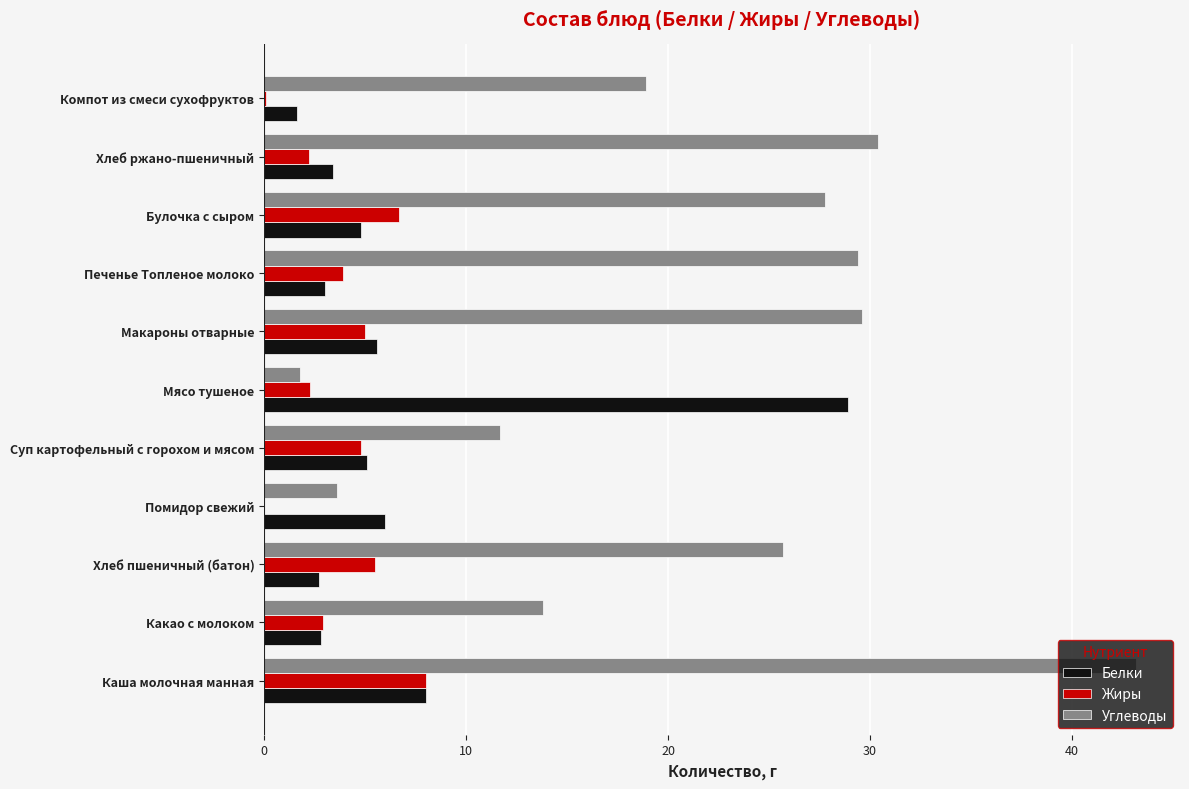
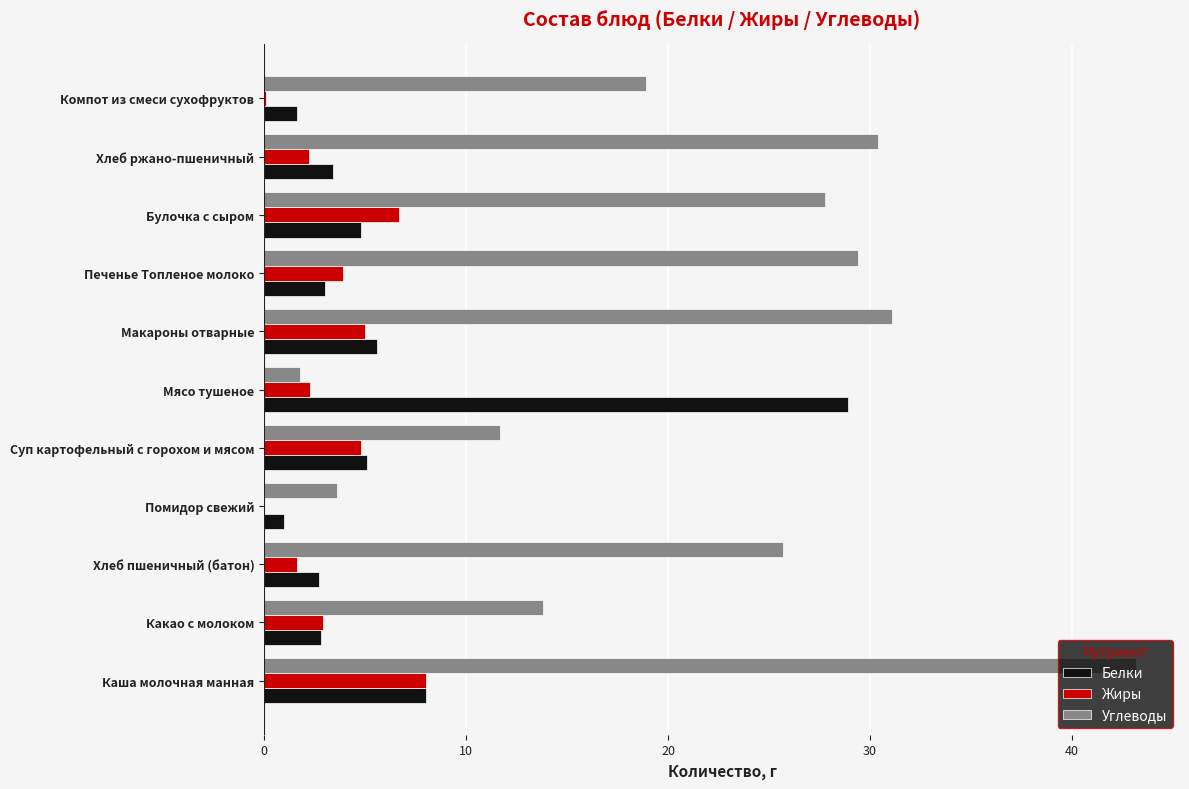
  {
    "Белки": {
      "Компот из смеси сухофруктов": 1.6,
      "Хлеб ржано-пшеничный": 3.4,
      "Булочка с сыром": 4.8,
      "Печенье Топленое молоко": 3,
      "Макароны отварные": 5.6,
      "Мясо тушеное": 29,
      "Суп картофельный с горохом и мясом": 5,
-     "Помидор свежий": 6,
+     "Помидор свежий": 1,
      "Хлеб пшеничный (батон)": 2.7,
      "Какао с молоком": 2.8,
      "Каша молочная манная": 8
    },
    "Жиры": {
      "Хлеб ржано-пшеничный": 2.2,
      "Булочка с сыром": 6.7,
      "Печенье Топленое молоко": 3.9,
      "Макароны отварные": 5.0,
      "Мясо тушеное": 2.3,
      "Суп картофельный с горохом и мясом": 4.8,
      "Помидор свежий": 0.0,
-     "Хлеб пшеничный (батон)": 5.5,
+     "Хлеб пшеничный (батон)": 1.6,
      "Какао с молоком": 2.9,
      "Каша молочная манная": 8.0
    },
    "Углеводы": {
      "Компот из смеси сухофруктов": 18.9,
      "Хлеб ржано-пшеничный": 30.4,
      "Булочка с сыром": 27.8,
      "Печенье Топленое молоко": 29.4,
-     "Макароны отварные": 29.6,
+     "Макароны отварные": 31.1,
      "Мясо тушеное": 1.8,
      "Суп картофельный с горохом и мясом": 11.7,
      "Помидор свежий": 3.6,
      "Хлеб пшеничный (батон)": 25.7,
      "Какао с молоком": 13.8
    }
  }
